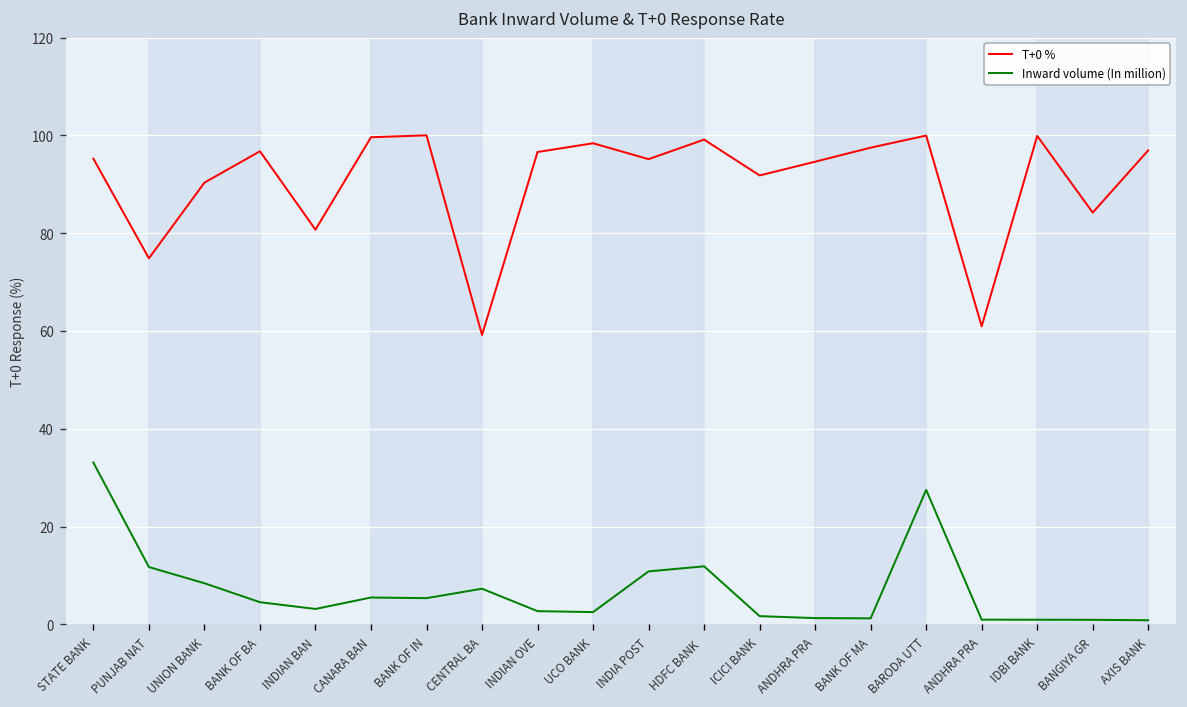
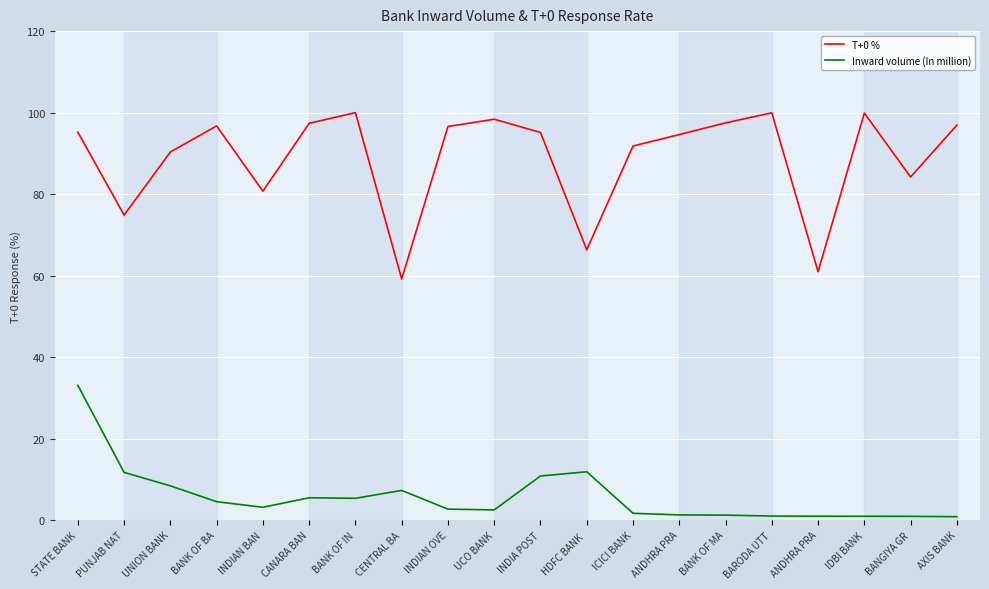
  {
    "T+0 %": {
      "STATE BANK": 95,
      "PUNJAB NAT": 75,
      "UNION BANK": 90,
      "BANK OF BA": 97,
      "INDIAN BAN": 81,
-     "CANARA BAN": 100,
+     "CANARA BAN": 97,
      "BANK OF IN": 100,
      "CENTRAL BA": 59,
      "INDIAN OVE": 97,
      "UCO BANK": 98,
      "INDIA POST": 95,
-     "HDFC BANK": 99,
+     "HDFC BANK": 66,
      "ICICI BANK": 92,
      "BANK OF MA": 97,
      "BARODA UTT": 100,
      "IDBI BANK": 100,
      "BANGIYA GR": 84,
      "AXIS BANK": 97
    },
    "Inward volume (In million)": {
      "STATE BANK": 33,
      "PUNJAB NAT": 12,
      "UNION BANK": 8,
      "BANK OF BA": 5,
      "INDIAN BAN": 3,
      "CANARA BAN": 5,
      "BANK OF IN": 5,
      "CENTRAL BA": 7,
      "INDIAN OVE": 3,
      "UCO BANK": 3,
      "INDIA POST": 11,
      "HDFC BANK": 12,
      "ICICI BANK": 2,
      "BANK OF MA": 1,
-     "BARODA UTT": 28,
+     "BARODA UTT": 1,
      "IDBI BANK": 1,
      "BANGIYA GR": 1,
      "AXIS BANK": 1
    }
  }
